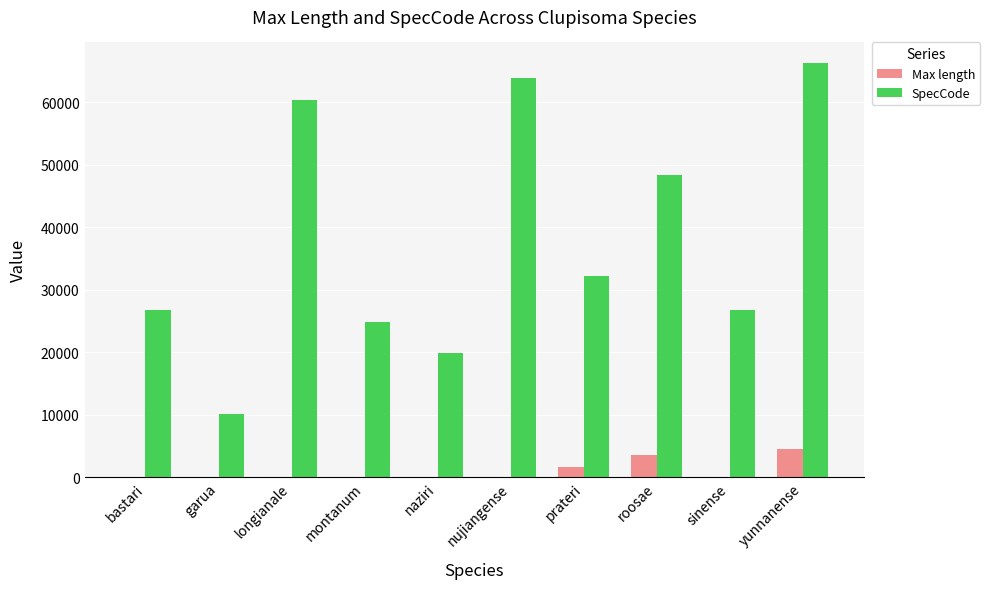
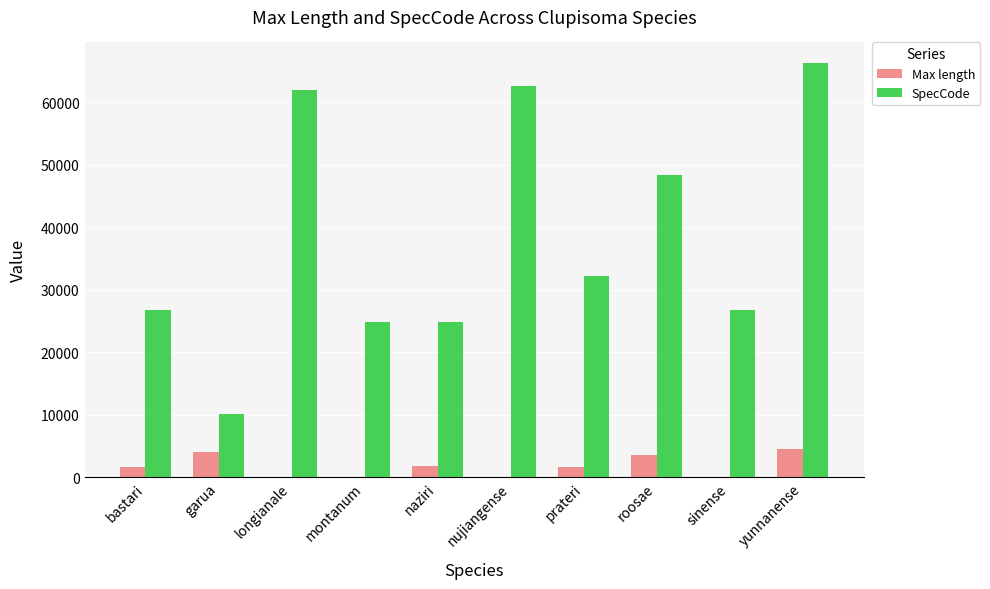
  {
    "Max length": {
-     "bastari": 0,
-     "garua": 0,
-     "naziri": 0,
+     "bastari": 2000,
+     "garua": 4000,
+     "naziri": 2000,
      "prateri": 2000,
      "roosae": 4000,
      "yunnanense": 4000
    },
    "SpecCode": {
      "bastari": 27000,
      "garua": 10000,
-     "longianale": 60000,
+     "longianale": 62000,
      "montanum": 25000,
-     "naziri": 20000,
-     "nujiangense": 64000,
+     "naziri": 25000,
+     "nujiangense": 63000,
      "prateri": 32000,
      "roosae": 48000,
      "sinense": 27000,
      "yunnanense": 66000
    }
  }
